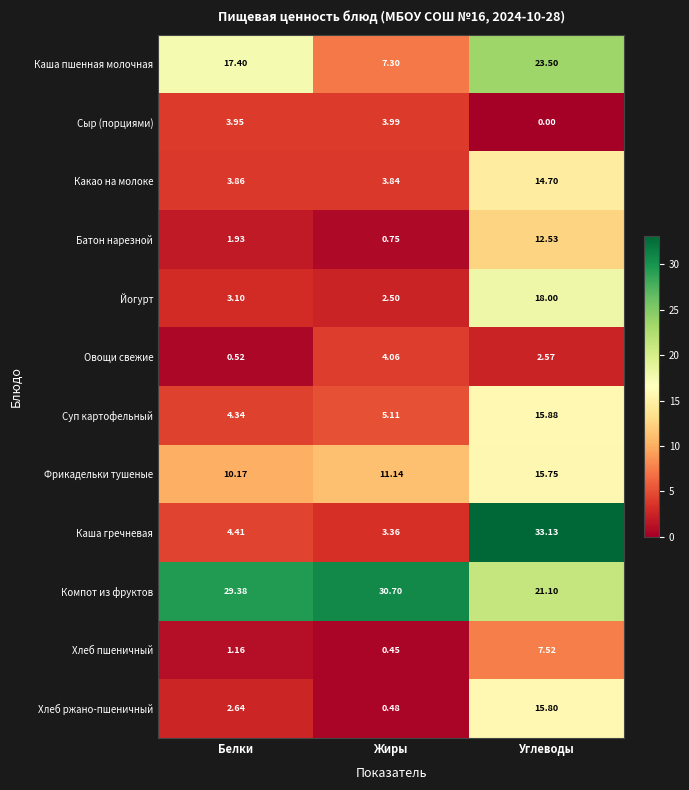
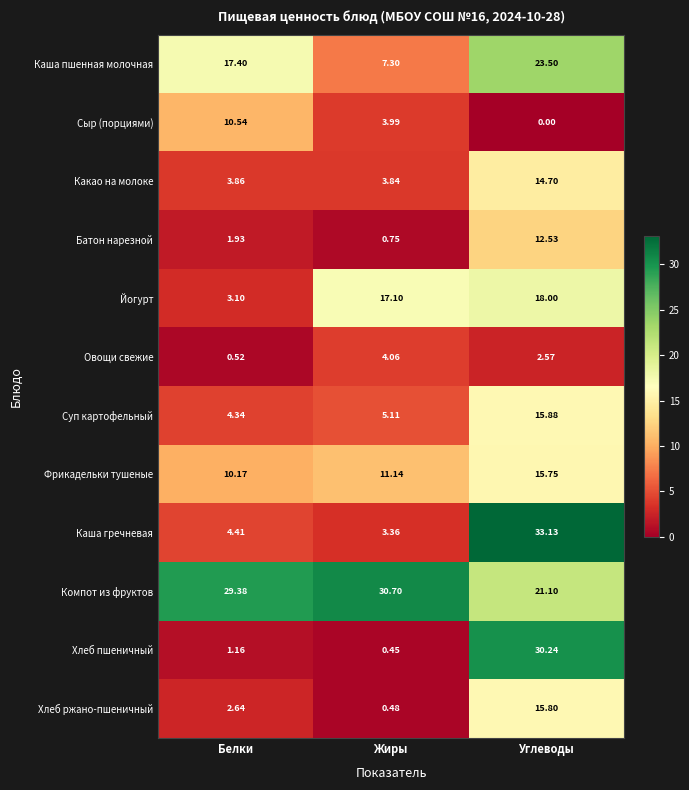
  {
    "Каша пшенная молочная": {
      "Белки": 17.40,
      "Жиры": 7.30,
      "Углеводы": 23.50
    },
    "Сыр (порциями)": {
-     "Белки": 3.95,
+     "Белки": 10.54,
      "Жиры": 3.99,
      "Углеводы": 0.00
    },
    "Какао на молоке": {
      "Белки": 3.86,
      "Жиры": 3.84,
      "Углеводы": 14.70
    },
    "Батон нарезной": {
      "Белки": 1.93,
      "Жиры": 0.75,
      "Углеводы": 12.53
    },
    "Йогурт": {
      "Белки": 3.10,
-     "Жиры": 2.50,
+     "Жиры": 17.10,
      "Углеводы": 18.00
    },
    "Овощи свежие": {
      "Белки": 0.52,
      "Жиры": 4.06,
      "Углеводы": 2.57
    },
    "Суп картофельный": {
      "Белки": 4.34,
      "Жиры": 5.11,
      "Углеводы": 15.88
    },
    "Фрикадельки тушеные": {
      "Белки": 10.17,
      "Жиры": 11.14,
      "Углеводы": 15.75
    },
    "Каша гречневая": {
      "Белки": 4.41,
      "Жиры": 3.36,
      "Углеводы": 33.13
    },
    "Компот из фруктов": {
      "Белки": 29.38,
      "Жиры": 30.70,
      "Углеводы": 21.10
    },
    "Хлеб пшеничный": {
      "Белки": 1.16,
      "Жиры": 0.45,
-     "Углеводы": 7.52
+     "Углеводы": 30.24
    },
    "Хлеб ржано-пшеничный": {
      "Белки": 2.64,
      "Жиры": 0.48,
      "Углеводы": 15.80
    }
  }
